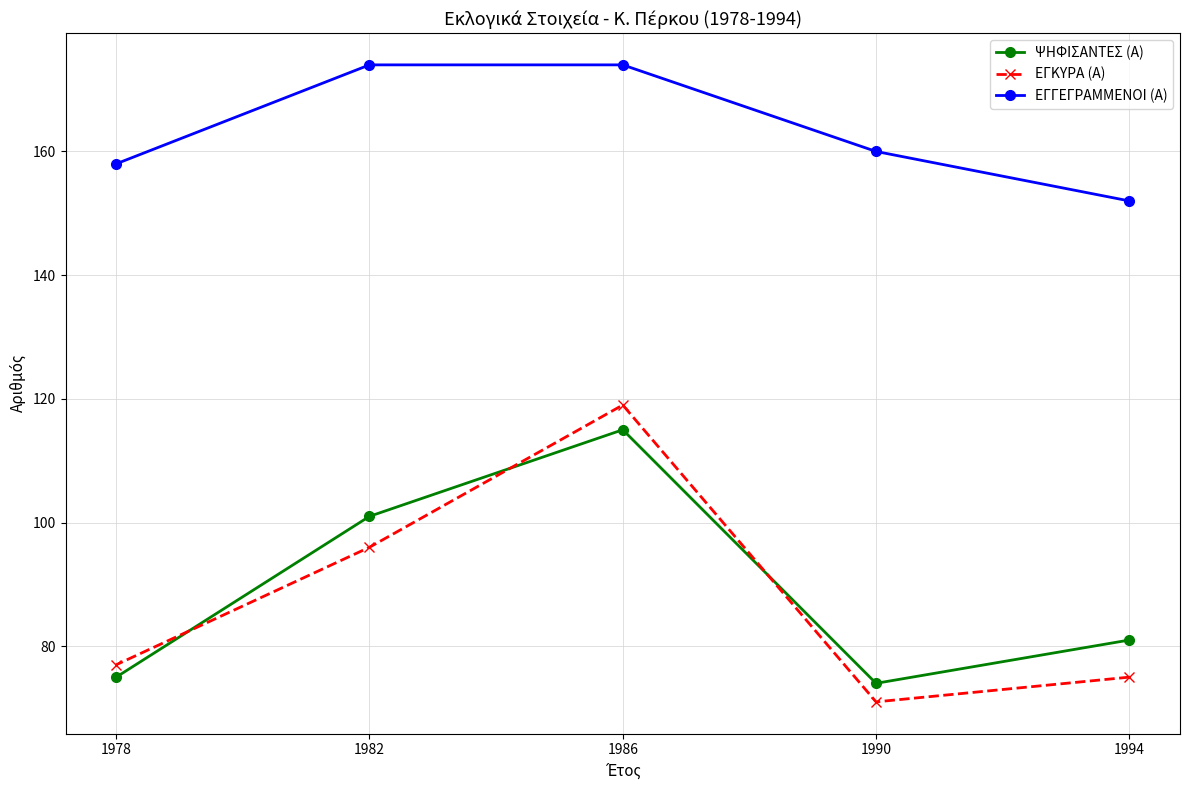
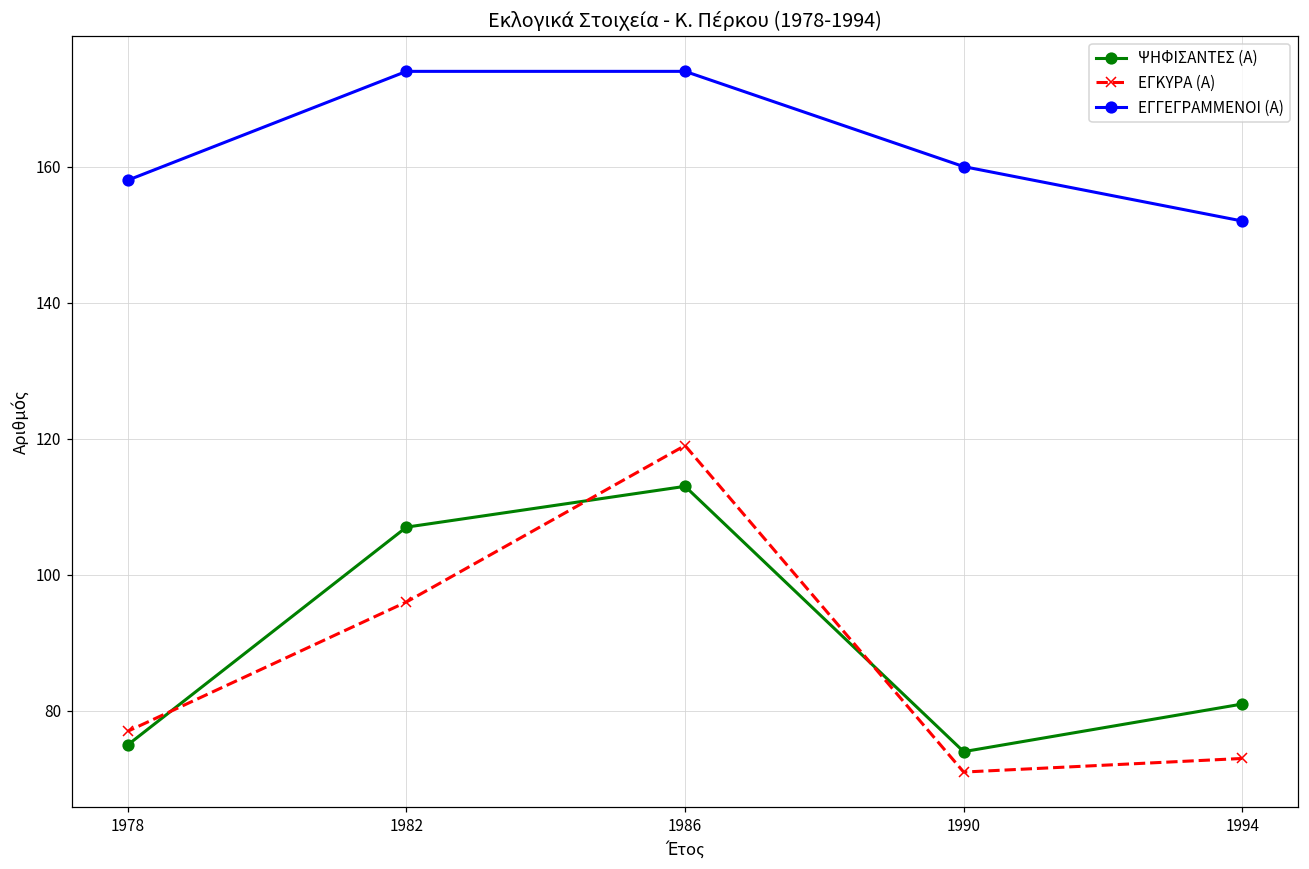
  {
    "ΨΗΦΙΣΑΝΤΕΣ (Α)": {
      "1978": 75,
-     "1982": 101,
-     "1986": 115,
+     "1982": 107,
+     "1986": 113,
      "1990": 74,
      "1994": 81
    },
    "ΕΓΚΥΡΑ (Α)": {
      "1978": 77,
      "1982": 96,
      "1986": 119,
      "1990": 71,
-     "1994": 75
+     "1994": 73
    },
    "ΕΓΓΕΓΡΑΜΜΕΝΟΙ (Α)": {
      "1978": 158,
      "1982": 174,
      "1986": 174,
      "1990": 160,
      "1994": 152
    }
  }
